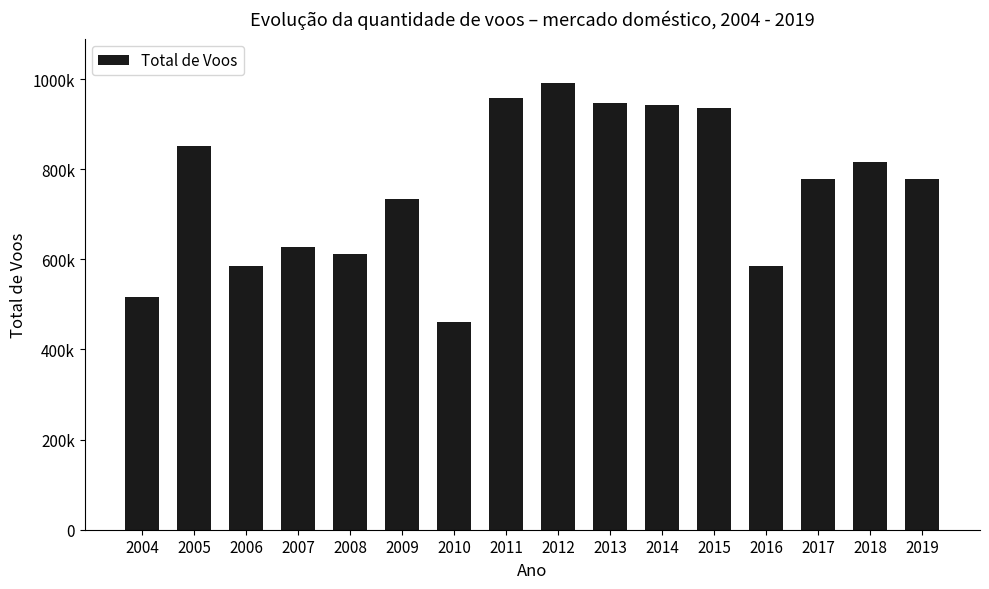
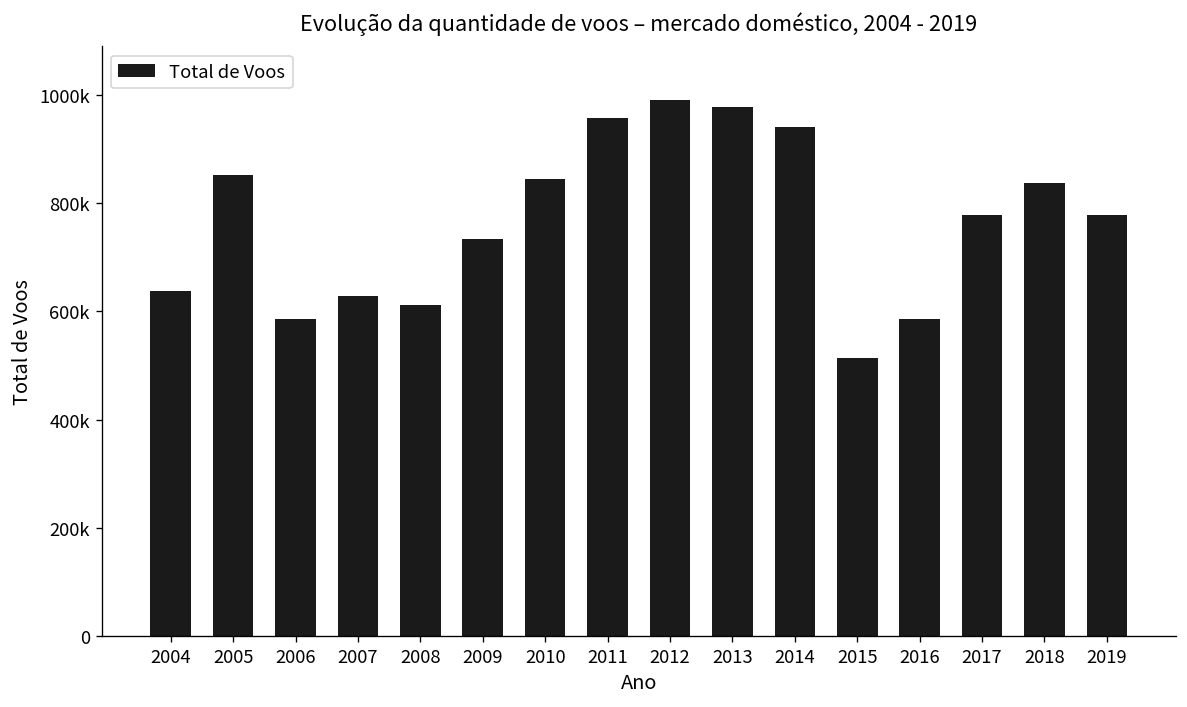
  {
-   "2004": 520000,
+   "2004": 640000,
    "2005": 850000,
    "2006": 590000,
    "2007": 630000,
    "2008": 610000,
    "2009": 730000,
-   "2010": 460000,
+   "2010": 840000,
    "2011": 960000,
    "2012": 990000,
-   "2013": 950000,
+   "2013": 980000,
    "2014": 940000,
-   "2015": 940000,
+   "2015": 510000,
    "2016": 590000,
    "2017": 780000,
-   "2018": 820000,
+   "2018": 840000,
    "2019": 780000
  }
